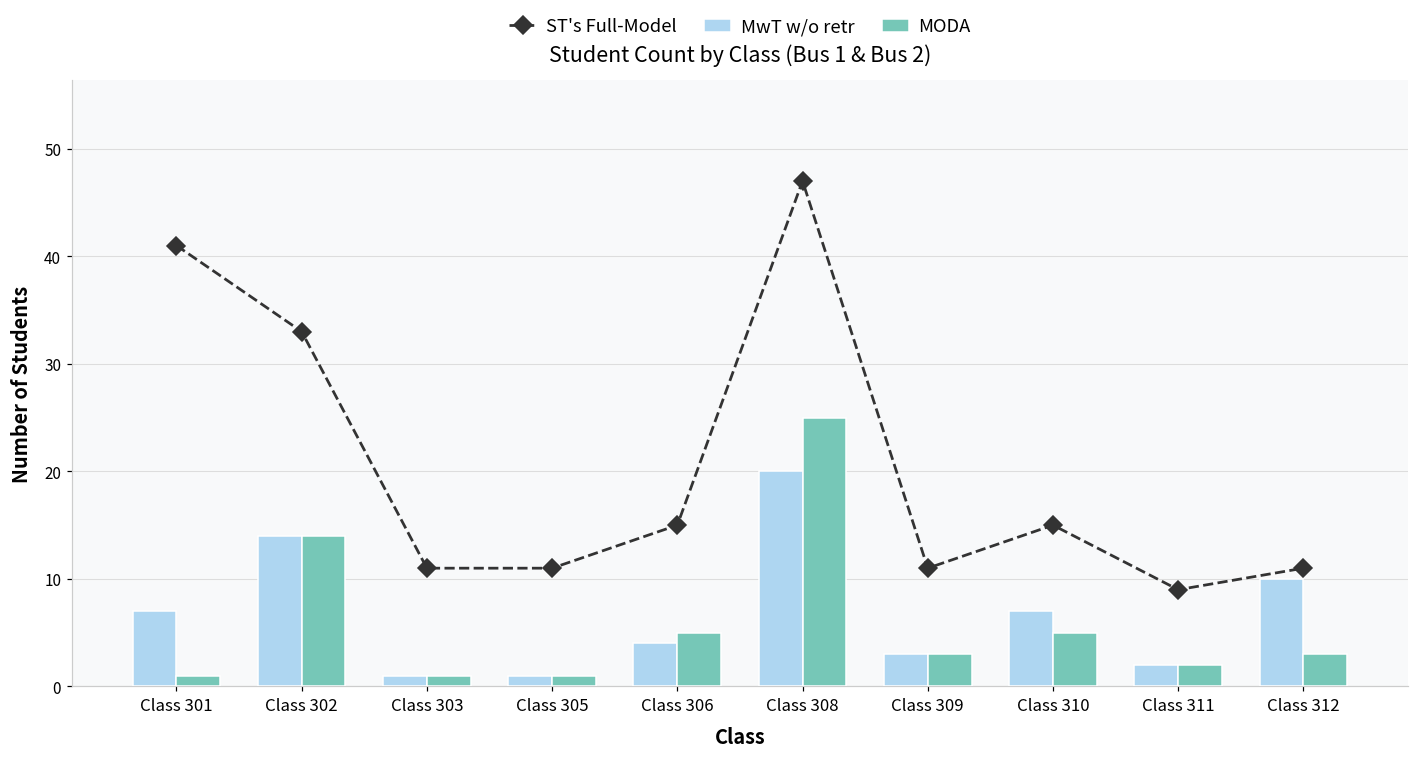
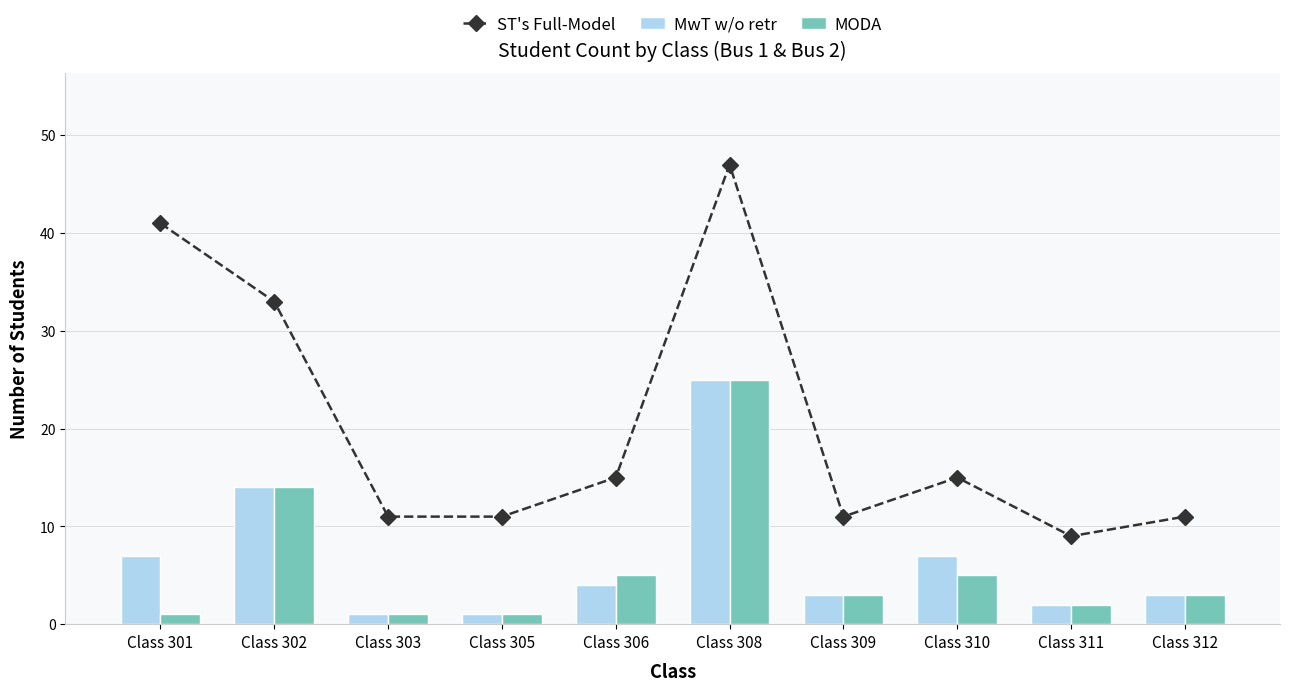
  {
    "MwT w/o retr": {
      "Class 301": 7,
      "Class 302": 14,
      "Class 303": 1,
      "Class 305": 1,
      "Class 306": 4,
-     "Class 308": 20,
+     "Class 308": 25,
      "Class 309": 3,
      "Class 310": 7,
      "Class 311": 2,
-     "Class 312": 10
+     "Class 312": 3
    },
    "ST's Full-Model": {
      "Class 301": 41,
      "Class 302": 33,
      "Class 303": 11,
      "Class 305": 11,
      "Class 306": 15,
      "Class 308": 47,
      "Class 309": 11,
      "Class 310": 15,
      "Class 311": 9,
      "Class 312": 11
    },
    "MODA": {
      "Class 301": 1,
      "Class 302": 14,
      "Class 303": 1,
      "Class 305": 1,
      "Class 306": 5,
      "Class 308": 25,
      "Class 309": 3,
      "Class 310": 5,
      "Class 311": 2,
      "Class 312": 3
    }
  }
